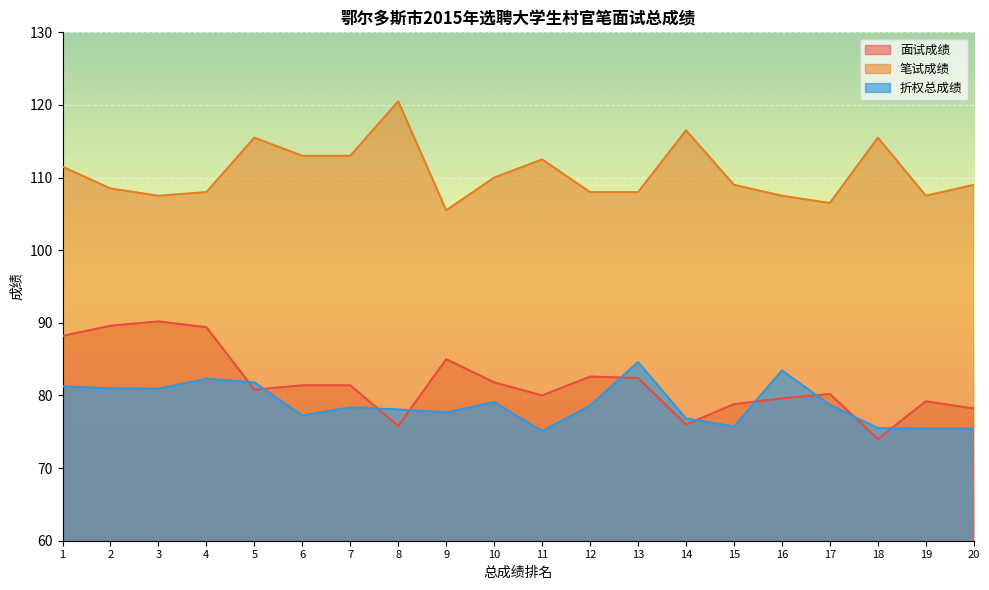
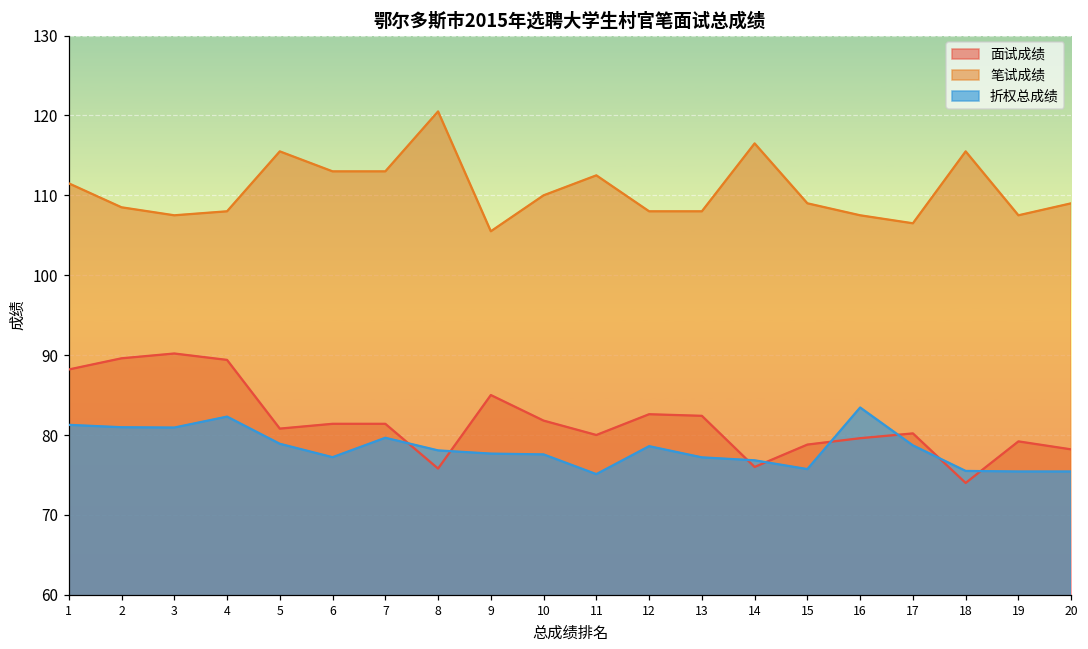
  {
    "折权总成绩": {
      "1": 81,
      "2": 81,
      "3": 81,
      "4": 82,
-     "5": 82,
+     "5": 79,
      "6": 77,
-     "7": 78,
+     "7": 80,
      "8": 78,
      "9": 78,
-     "10": 79,
+     "10": 78,
      "11": 75,
      "12": 79,
-     "13": 85,
+     "13": 77,
      "14": 77,
      "15": 76,
      "16": 83,
      "17": 79,
      "18": 76,
      "19": 75,
      "20": 75
    }
  }
